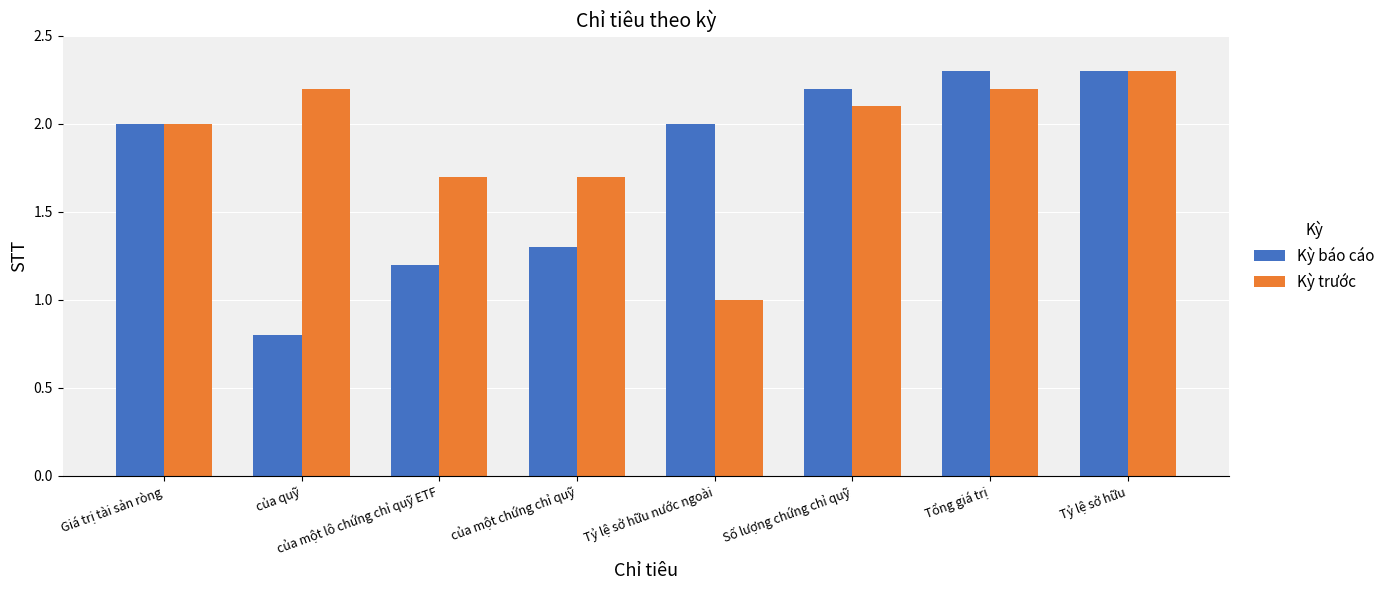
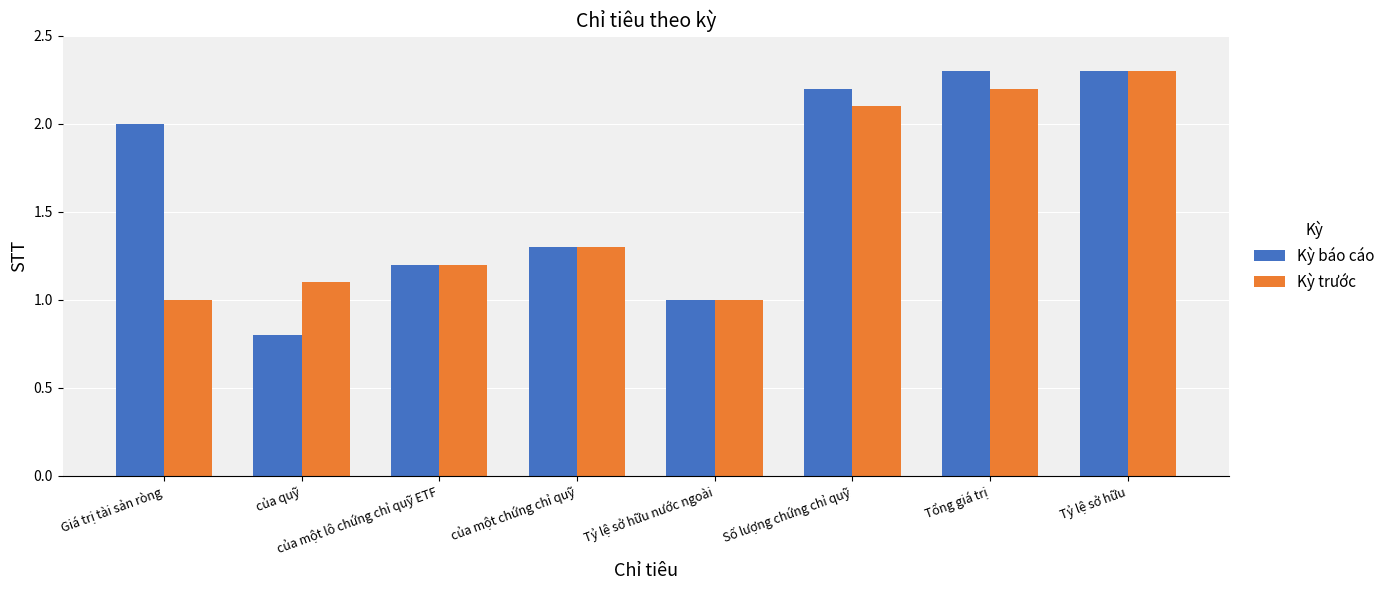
  {
    "Kỳ báo cáo": {
      "Giá trị tài sản ròng": 2,
      "của quỹ": 0.80,
      "của một lô chứng chỉ quỹ ETF": 1.20,
      "của một chứng chỉ quỹ": 1.30,
-     "Tỷ lệ sở hữu nước ngoài": 2,
+     "Tỷ lệ sở hữu nước ngoài": 1,
      "Số lượng chứng chỉ quỹ": 2.20,
      "Tổng giá trị": 2.30,
      "Tỷ lệ sở hữu": 2.30
    },
    "Kỳ trước": {
-     "Giá trị tài sản ròng": 2,
-     "của quỹ": 2.2,
-     "của một lô chứng chỉ quỹ ETF": 1.7,
-     "của một chứng chỉ quỹ": 1.7,
+     "Giá trị tài sản ròng": 1,
+     "của quỹ": 1.1,
+     "của một lô chứng chỉ quỹ ETF": 1.2,
+     "của một chứng chỉ quỹ": 1.3,
      "Tỷ lệ sở hữu nước ngoài": 1.0,
      "Số lượng chứng chỉ quỹ": 2.1,
      "Tổng giá trị": 2.2,
      "Tỷ lệ sở hữu": 2.3
    }
  }
